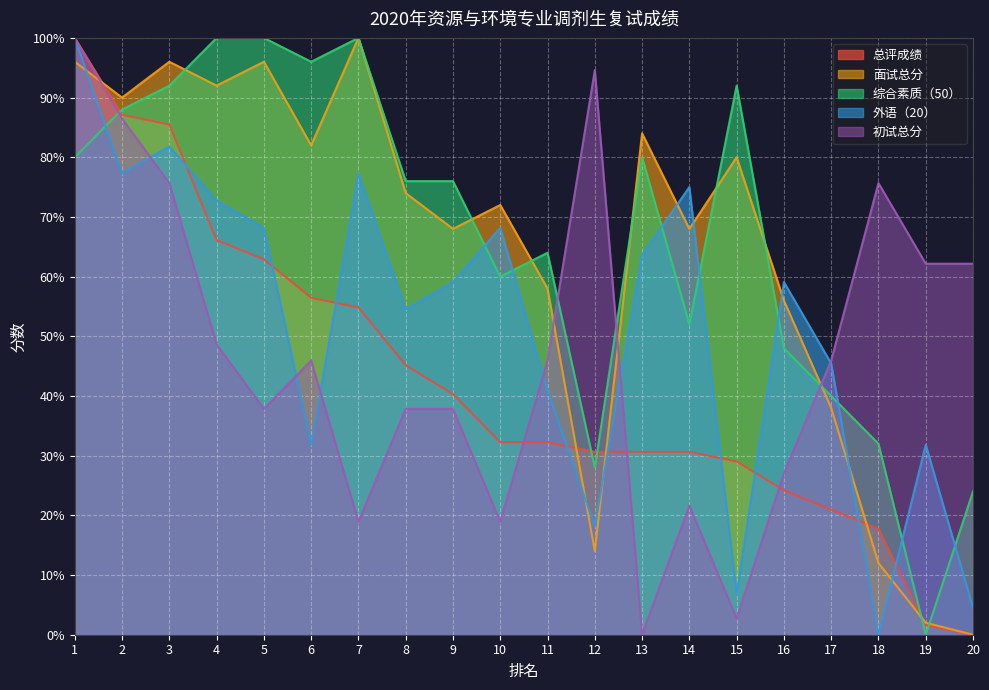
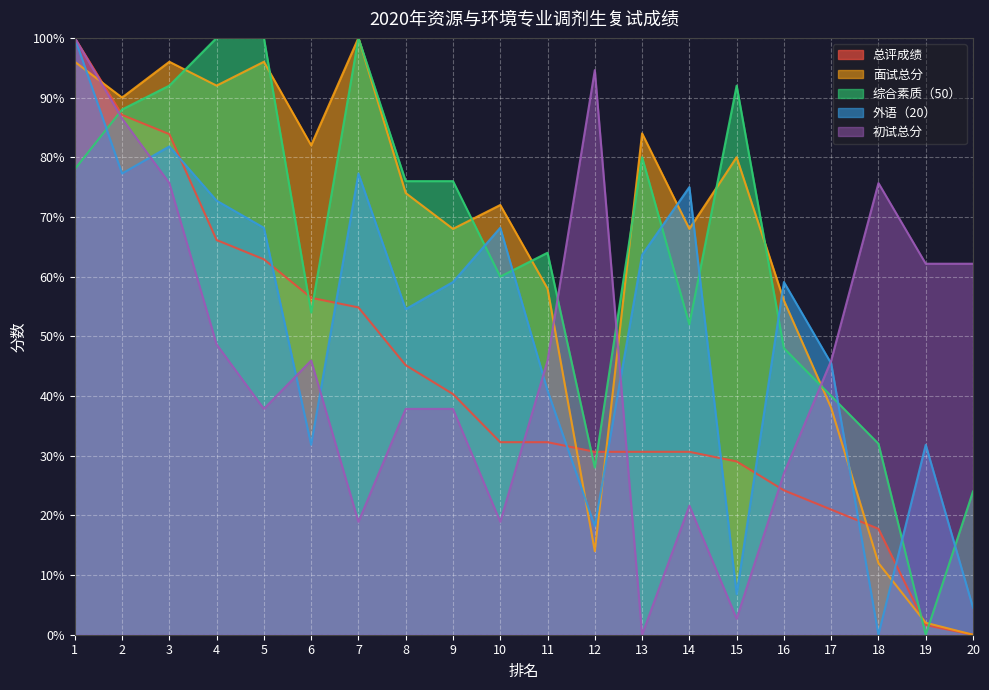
  {
    "总评成绩": {
      "2": "87%",
-     "3": "85%",
+     "3": "84%",
      "4": "66%",
      "5": "63%",
      "6": "56%",
      "7": "55%",
      "8": "45%",
      "9": "40%",
      "10": "32%",
      "11": "32%",
      "12": "31%",
      "13": "31%",
      "14": "31%",
      "15": "29%",
      "16": "24%",
      "17": "21%",
      "18": "18%"
    },
    "面试总分": {
      "1": "96%",
      "2": "90%",
      "3": "96%",
      "4": "92%",
      "5": "96%",
      "6": "82%",
      "8": "74%",
      "9": "68%",
      "10": "72%",
      "11": "58%",
      "12": "14%",
      "13": "84%",
      "14": "68%",
      "15": "80%",
      "16": "56%",
      "17": "38%",
      "18": "12%"
    },
    "综合素质（50）": {
-     "1": "80%",
+     "1": "78%",
      "2": "88%",
      "3": "92%",
      "4": "100%",
      "5": "100%",
-     "6": "96%",
+     "6": "54%",
      "8": "76%",
      "9": "76%",
      "10": "60%",
      "11": "64%",
      "12": "28%",
      "13": "80%",
      "14": "52%",
      "15": "92%",
      "16": "48%",
      "17": "40%",
      "18": "32%",
      "19": "0%",
      "20": "24%"
    },
    "外语（20）": {
      "2": "77%",
      "3": "82%",
      "4": "73%",
      "5": "68%",
      "6": "32%",
      "7": "77%",
      "8": "55%",
      "9": "59%",
      "10": "68%",
      "11": "41%",
      "12": "18%",
      "13": "64%",
      "14": "75%",
      "15": "7%",
      "16": "59%",
      "17": "45%",
      "18": "0%",
      "19": "32%",
      "20": "5%"
    },
    "初试总分": {
      "2": "86%",
      "3": "76%",
      "4": "49%",
      "5": "38%",
      "6": "46%",
      "7": "19%",
      "8": "38%",
      "9": "38%",
      "10": "19%",
      "11": "46%",
      "12": "95%",
      "13": "0%",
      "14": "22%",
      "15": "3%",
      "16": "27%",
      "17": "46%",
      "18": "76%",
      "19": "62%",
      "20": "62%"
    }
  }
